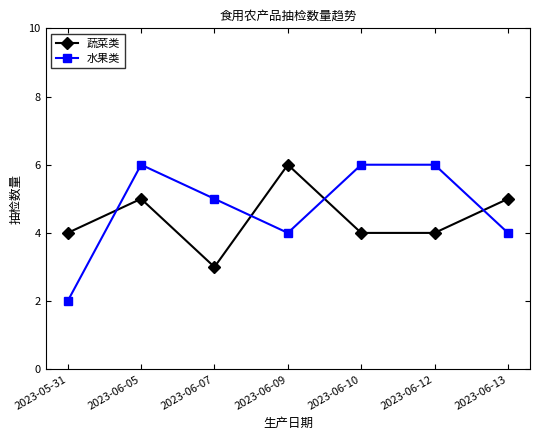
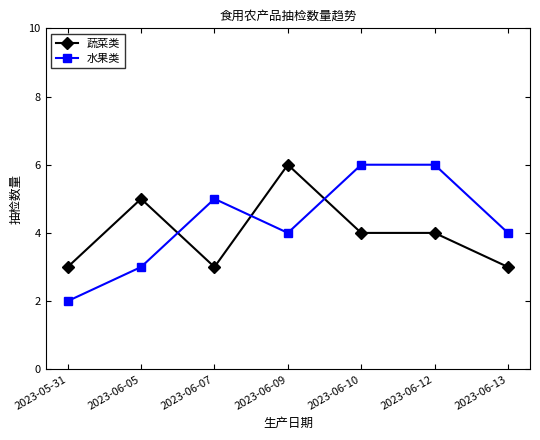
  {
    "蔬菜类": {
-     "2023-05-31": 4,
+     "2023-05-31": 3,
      "2023-06-05": 5,
      "2023-06-07": 3,
      "2023-06-09": 6,
      "2023-06-10": 4,
      "2023-06-12": 4,
-     "2023-06-13": 5
+     "2023-06-13": 3
    },
    "水果类": {
      "2023-05-31": 2,
-     "2023-06-05": 6,
+     "2023-06-05": 3,
      "2023-06-07": 5,
      "2023-06-09": 4,
      "2023-06-10": 6,
      "2023-06-12": 6,
      "2023-06-13": 4
    }
  }
